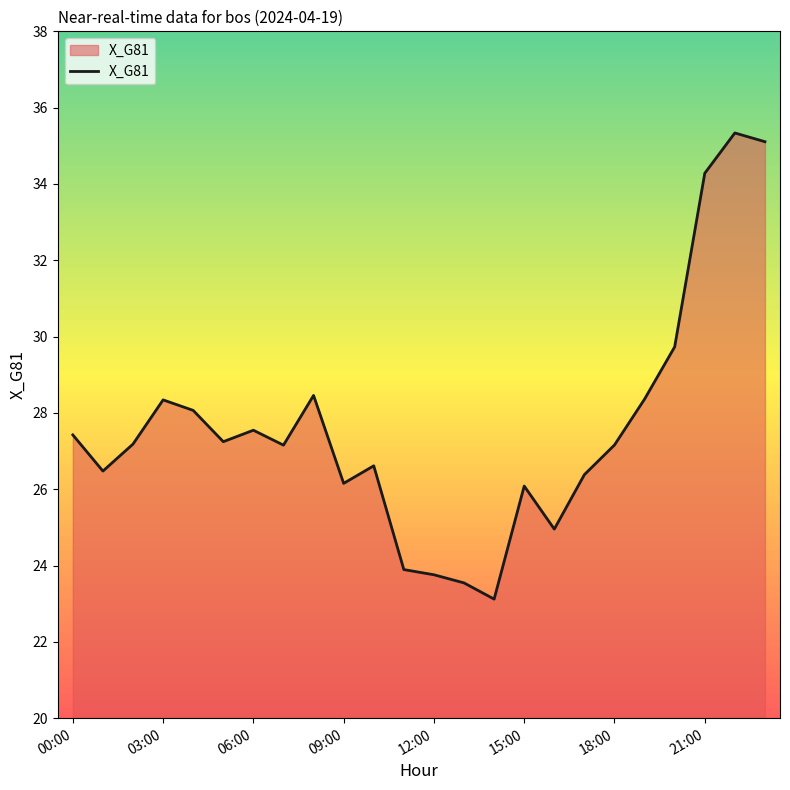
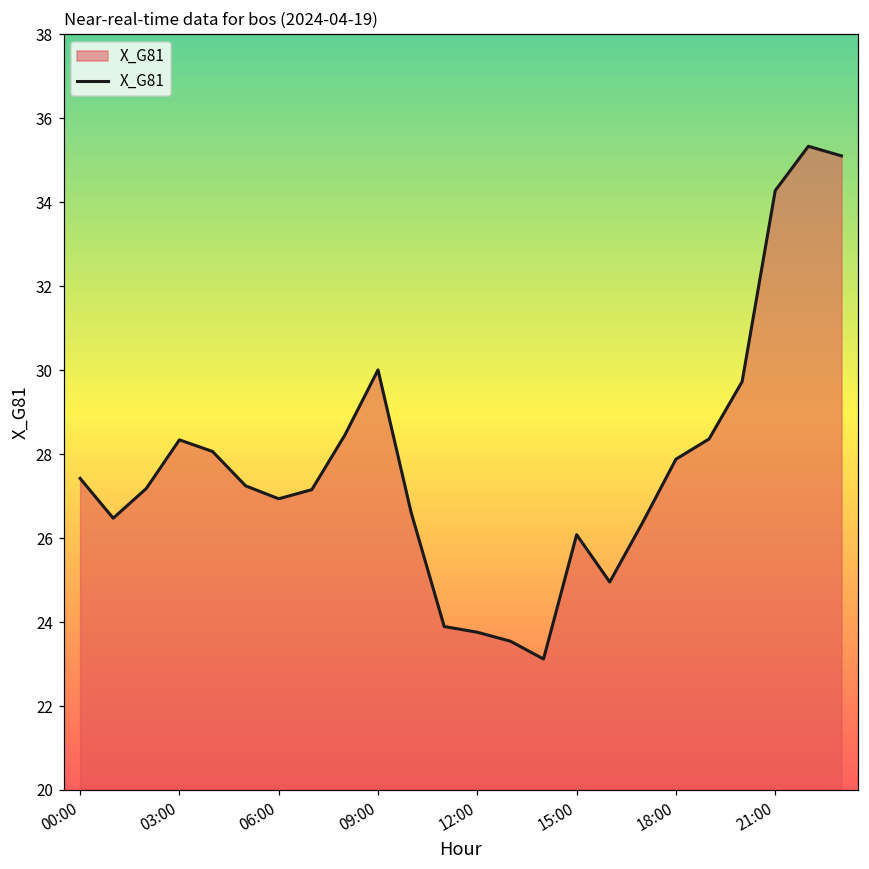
  {
    "00:00": 27.4,
    "03:00": 28.3,
-   "06:00": 27.5,
-   "09:00": 26.2,
+   "06:00": 26.9,
+   "09:00": 30.0,
    "12:00": 23.8,
    "15:00": 26.1,
-   "18:00": 27.2,
+   "18:00": 27.9,
    "21:00": 34.3
  }
